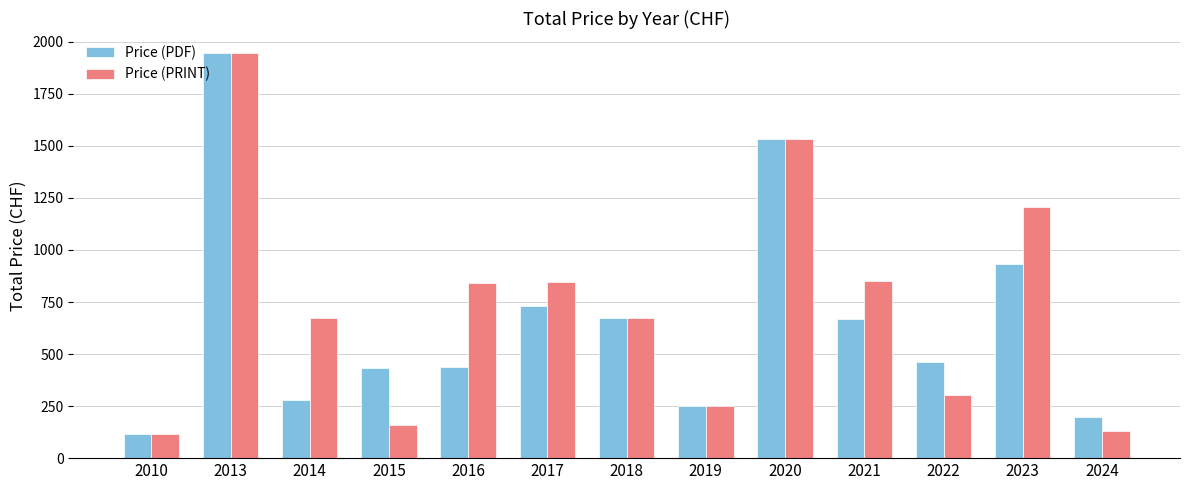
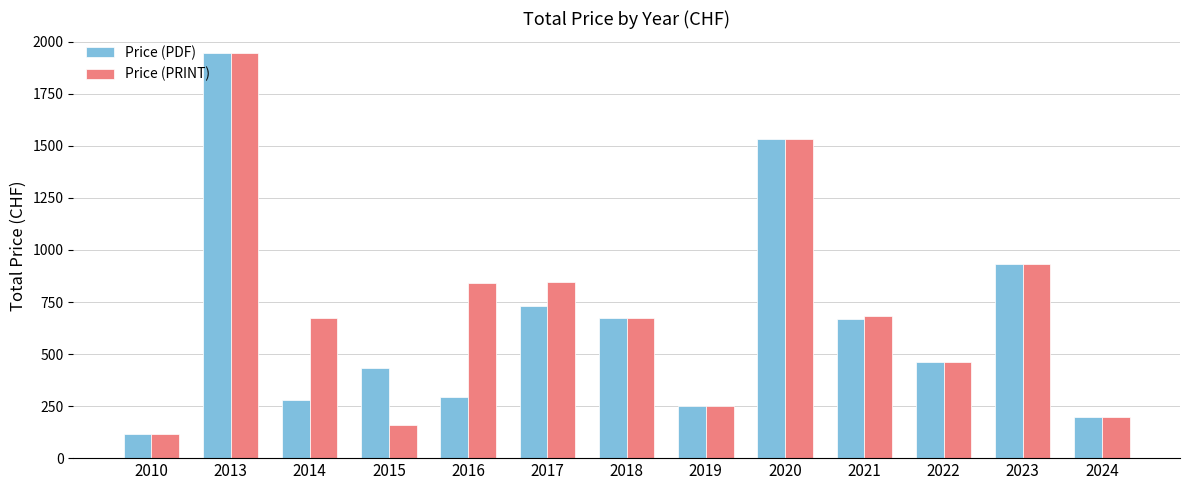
  {
    "Price (PDF)": {
      "2010": 120,
      "2013": 1950,
      "2014": 280,
      "2015": 440,
-     "2016": 440,
+     "2016": 300,
      "2017": 730,
      "2018": 680,
      "2019": 250,
      "2020": 1530,
      "2021": 670,
      "2022": 460,
      "2023": 940,
      "2024": 200
    },
    "Price (PRINT)": {
      "2010": 120,
      "2013": 1950,
      "2014": 670,
      "2015": 160,
      "2016": 840,
      "2017": 850,
      "2018": 680,
      "2019": 250,
      "2020": 1530,
-     "2021": 850,
-     "2022": 300,
-     "2023": 1210,
-     "2024": 130
+     "2021": 680,
+     "2022": 460,
+     "2023": 940,
+     "2024": 200
    }
  }
